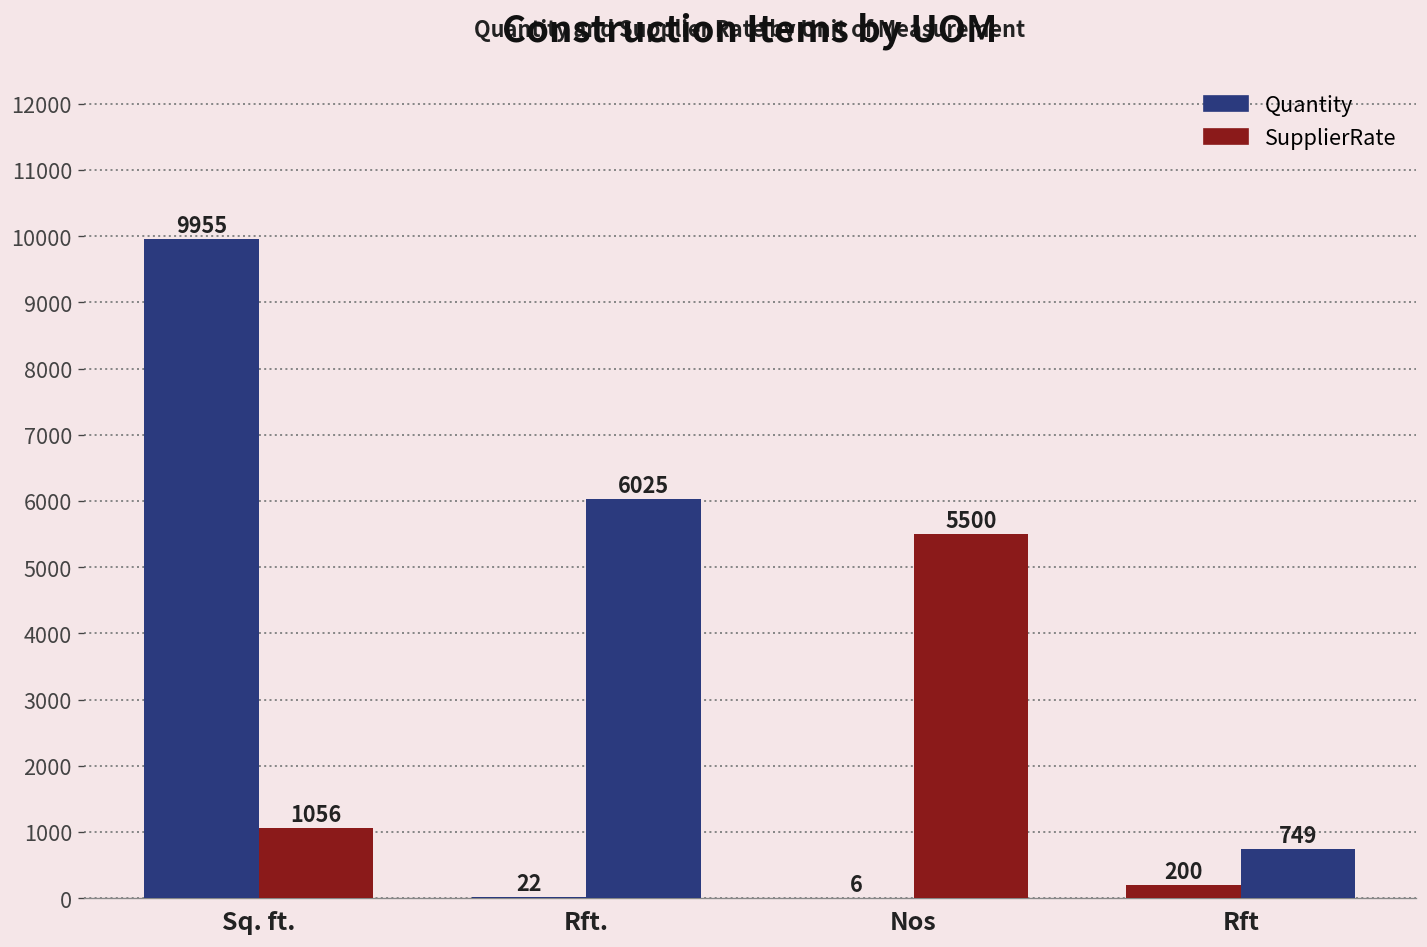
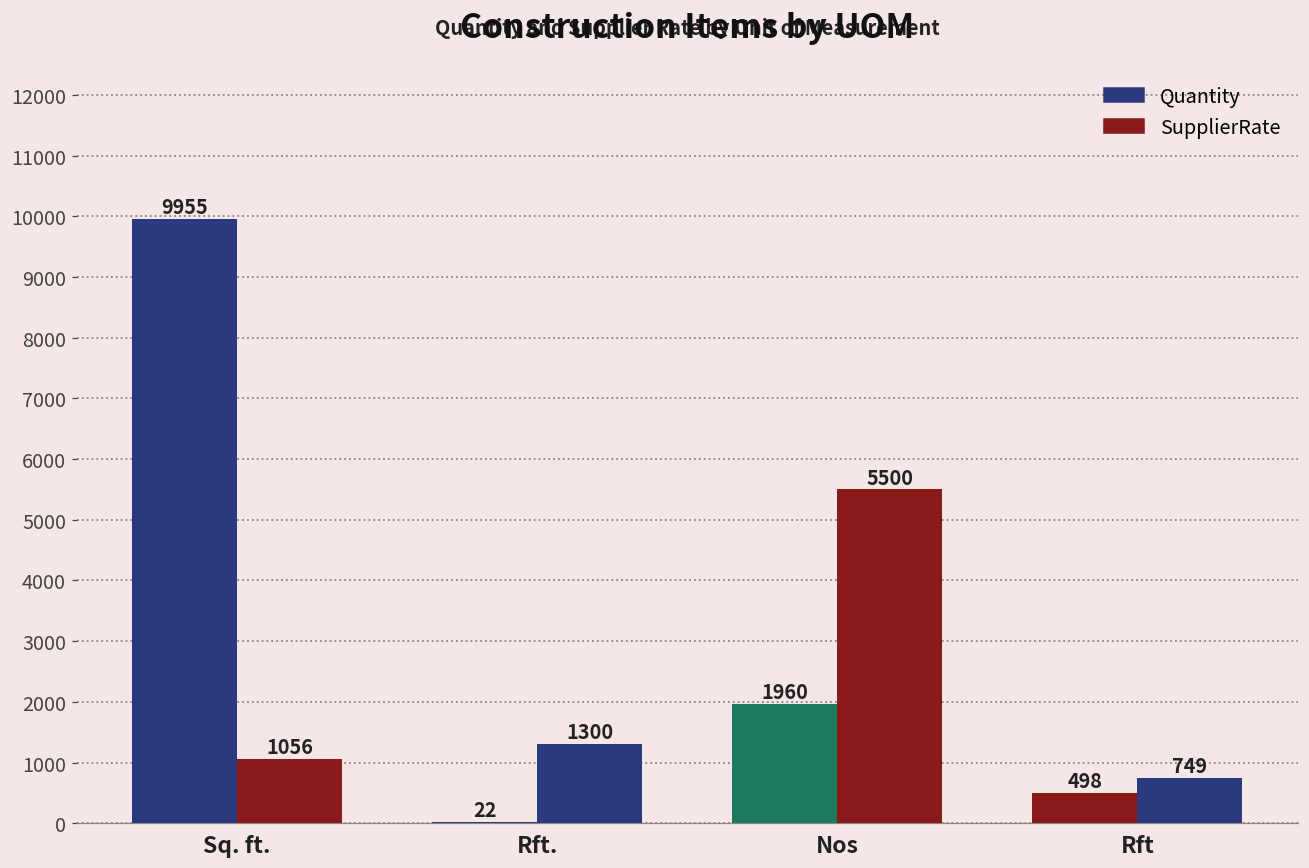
  {
    "Quantity": {
      "Sq. ft.": 9955,
      "Rft.": 22,
-     "Nos": 6,
-     "Rft": 200
+     "Nos": 1960,
+     "Rft": 498
    },
    "SupplierRate": {
-     "Rft.": 6025,
+     "Rft.": 1300,
      "Nos": 5500
    }
  }
